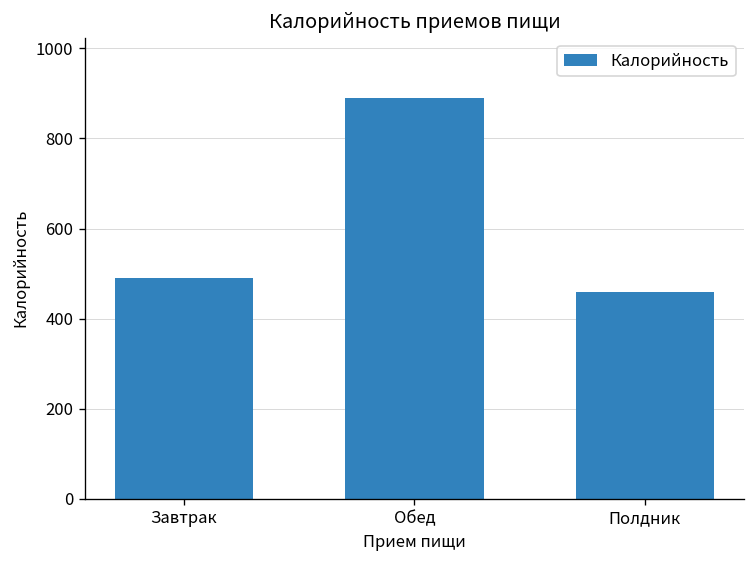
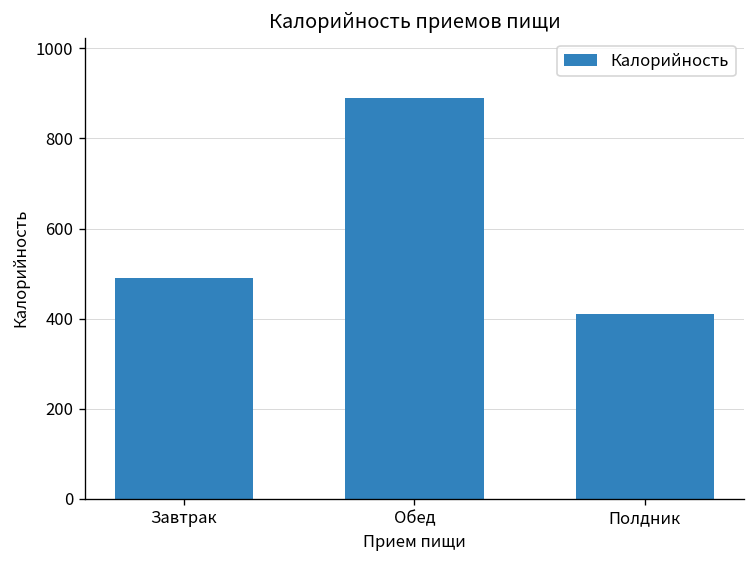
  {
    "Завтрак": 490,
    "Обед": 890,
-   "Полдник": 460
+   "Полдник": 410
  }
